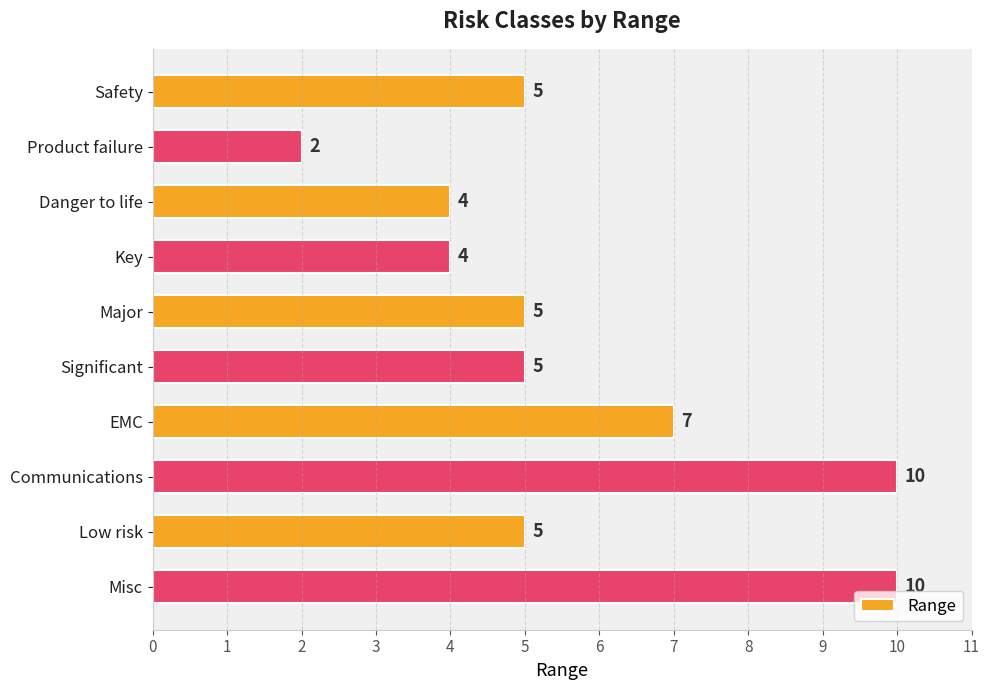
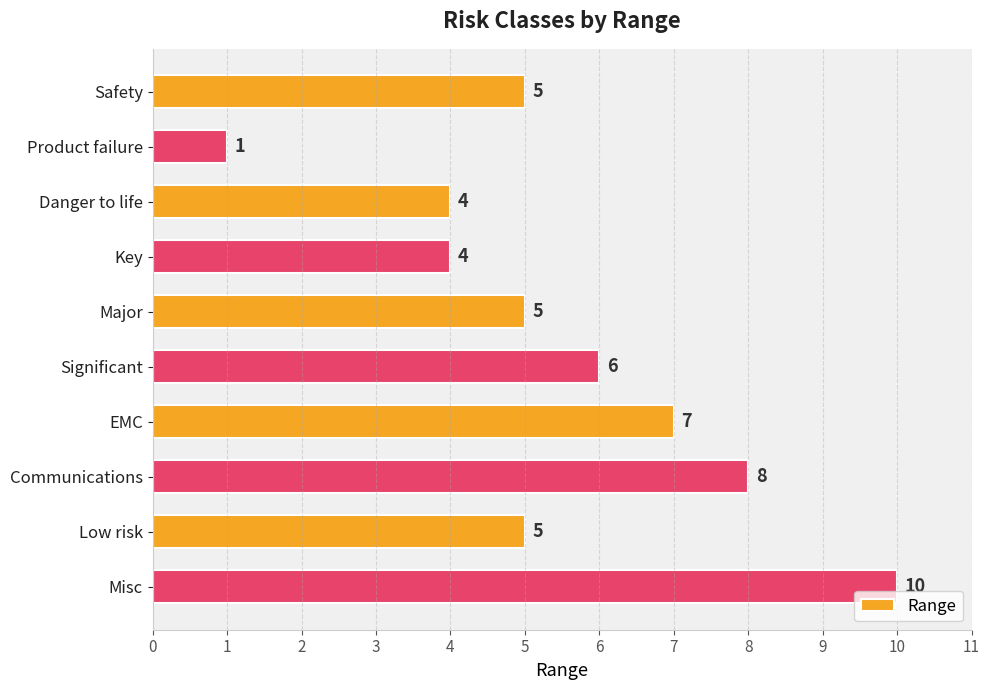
  {
    "Safety": 5,
-   "Product failure": 2,
+   "Product failure": 1,
    "Danger to life": 4,
    "Key": 4,
    "Major": 5,
-   "Significant": 5,
+   "Significant": 6,
    "EMC": 7,
-   "Communications": 10,
+   "Communications": 8,
    "Low risk": 5
  }
